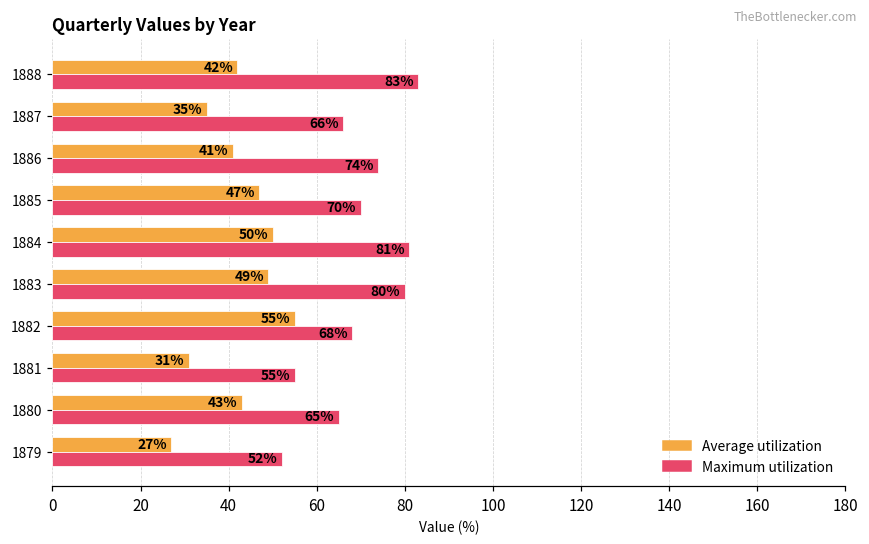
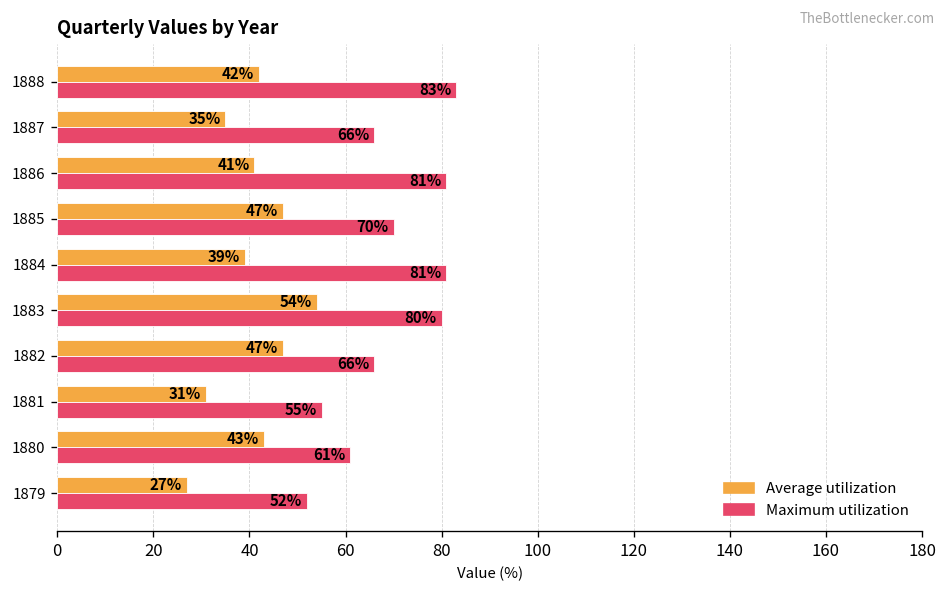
  {
    "Average utilization": {
      "1888": "42%",
      "1887": "35%",
      "1886": "41%",
      "1885": "47%",
-     "1884": "50%",
-     "1883": "49%",
-     "1882": "55%",
+     "1884": "39%",
+     "1883": "54%",
+     "1882": "47%",
      "1881": "31%",
      "1880": "43%",
      "1879": "27%"
    },
    "Maximum utilization": {
      "1888": "83%",
      "1887": "66%",
-     "1886": "74%",
+     "1886": "81%",
      "1885": "70%",
      "1884": "81%",
      "1883": "80%",
-     "1882": "68%",
+     "1882": "66%",
      "1881": "55%",
-     "1880": "65%",
+     "1880": "61%",
      "1879": "52%"
    }
  }
